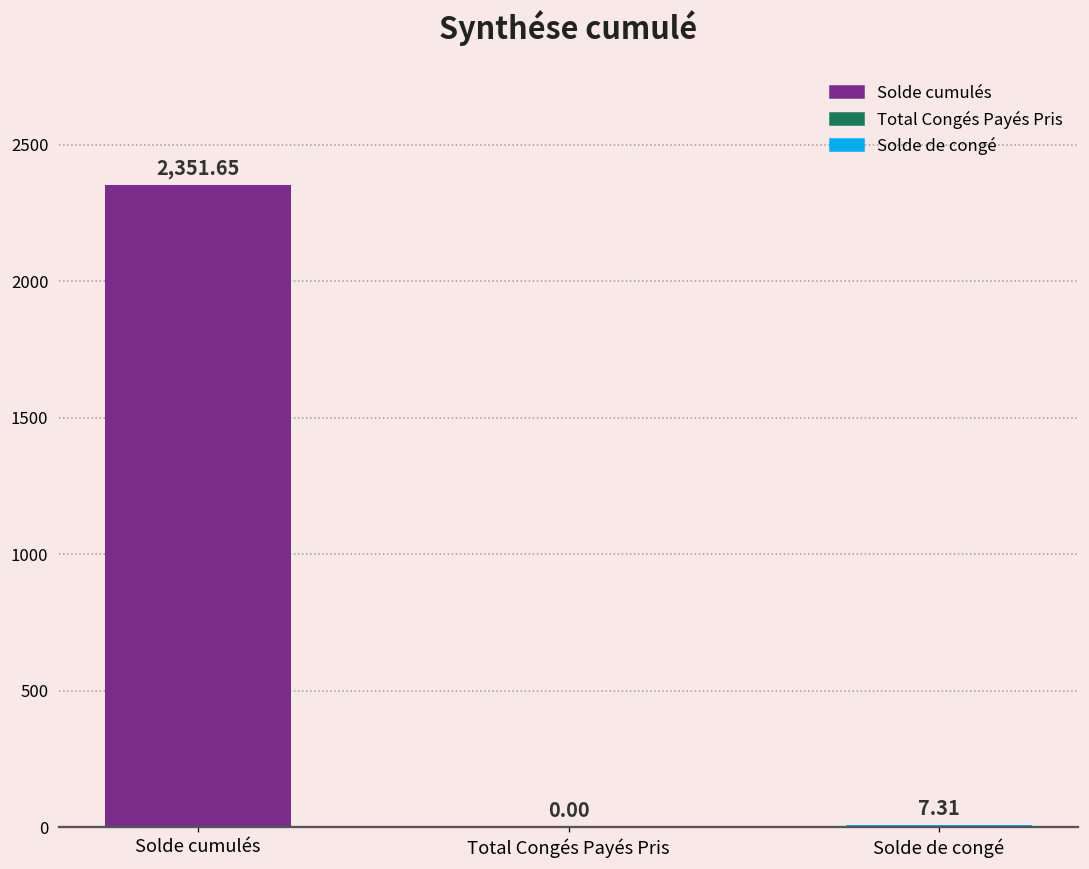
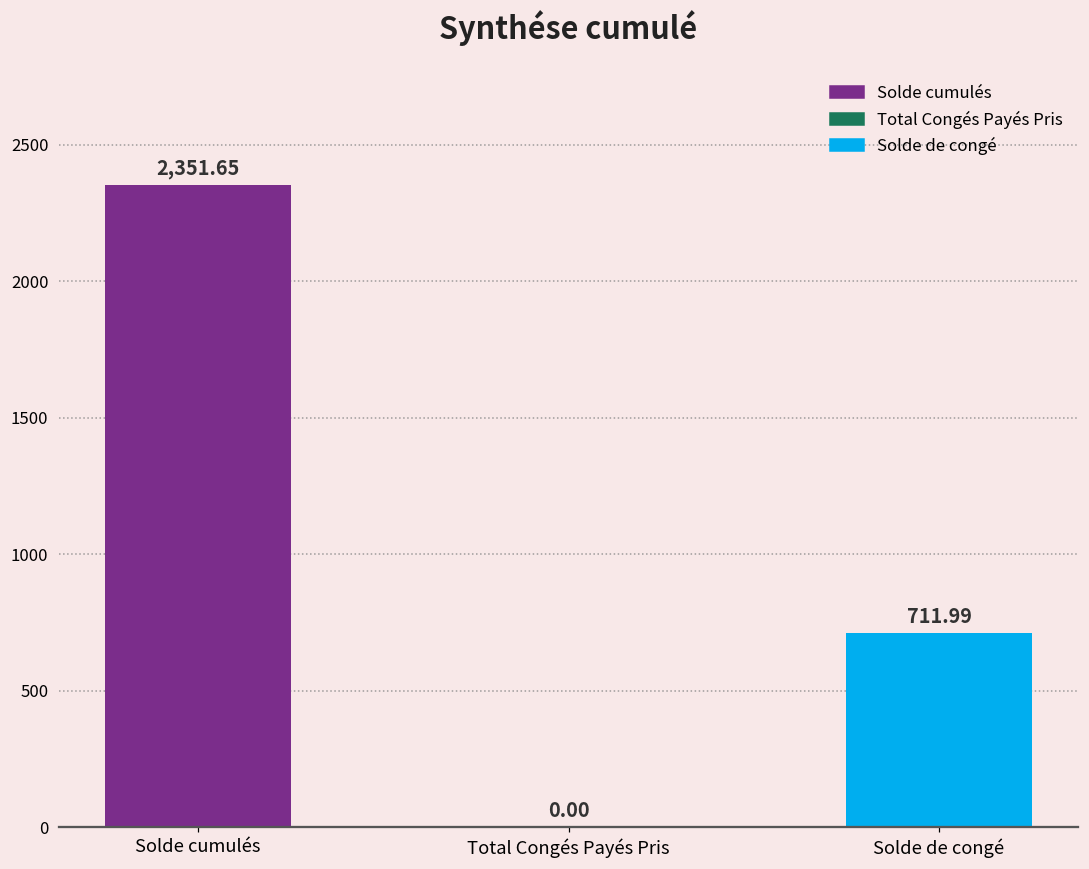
  {
    "Solde cumulés": "2,351.65",
    "Total Congés Payés Pris": "0.00",
-   "Solde de congé": "7.31"
+   "Solde de congé": "711.99"
  }
